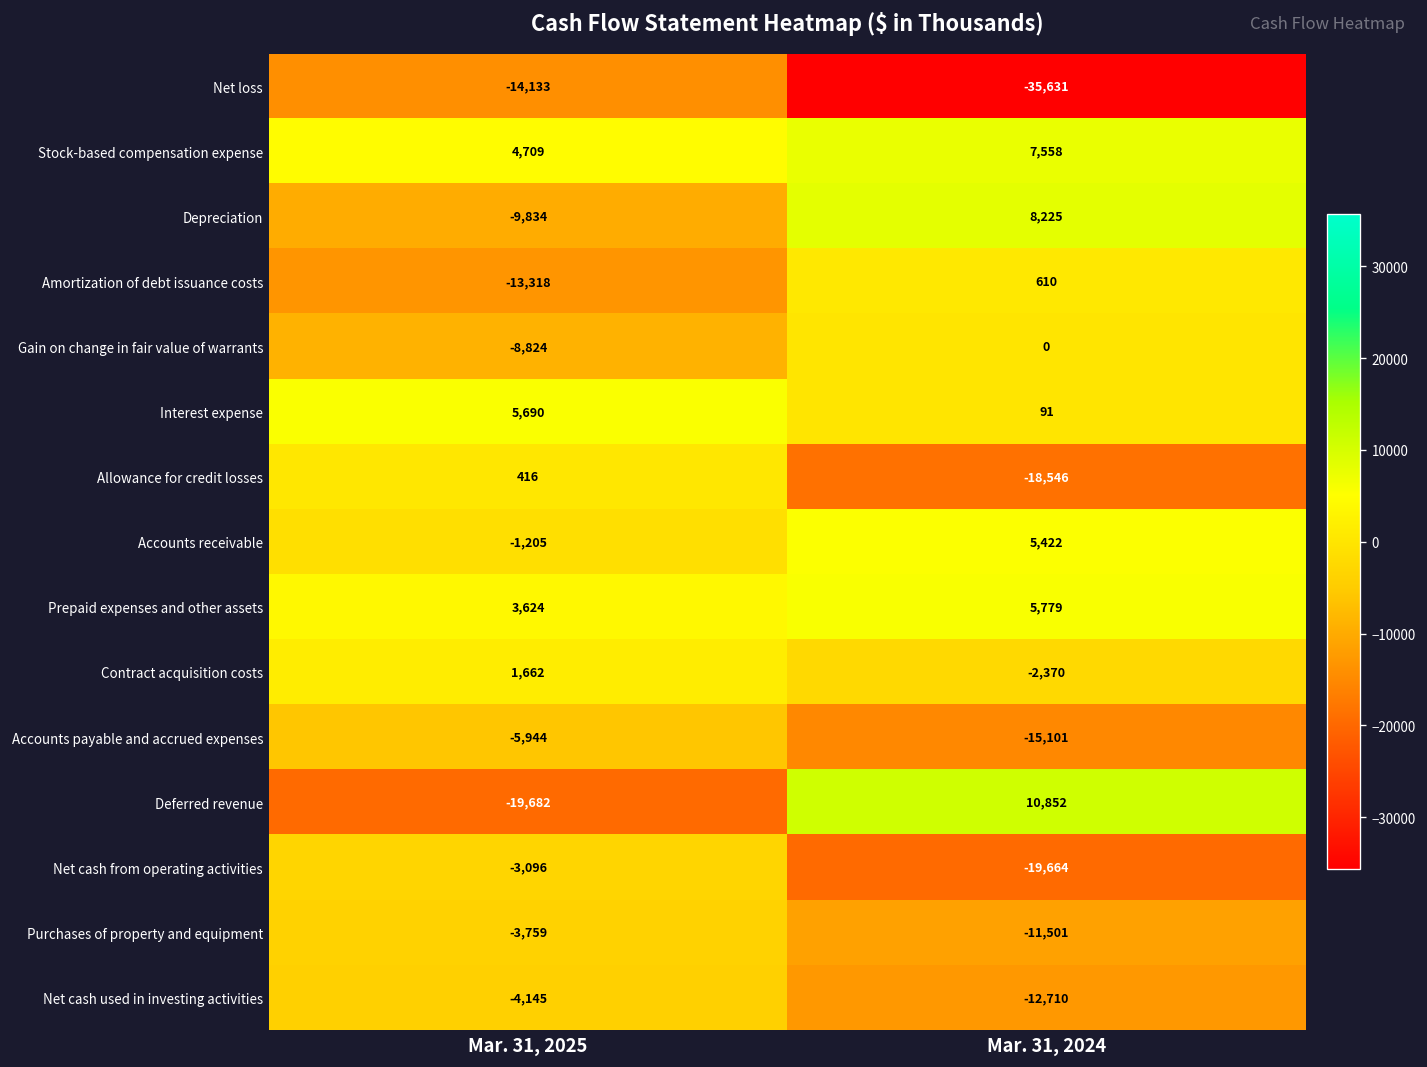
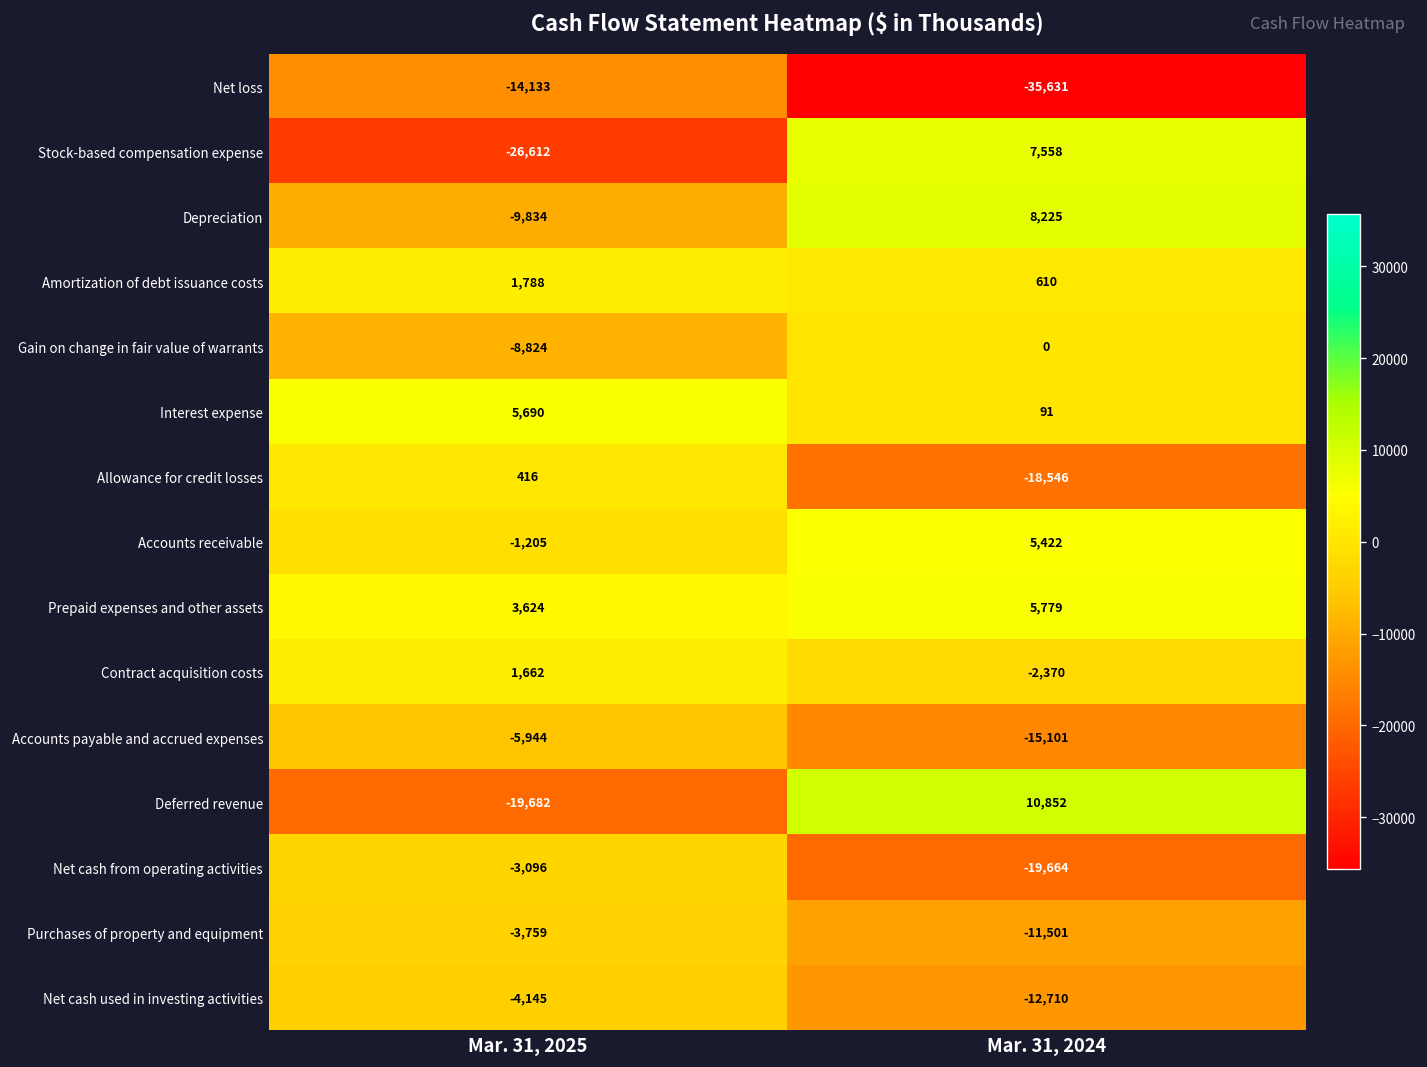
  {
    "Net loss": {
      "Mar. 31, 2025": "-14,133",
      "Mar. 31, 2024": "-35,631"
    },
    "Stock-based compensation expense": {
-     "Mar. 31, 2025": "4,709",
+     "Mar. 31, 2025": "-26,612",
      "Mar. 31, 2024": "7,558"
    },
    "Depreciation": {
      "Mar. 31, 2025": "-9,834",
      "Mar. 31, 2024": "8,225"
    },
    "Amortization of debt issuance costs": {
-     "Mar. 31, 2025": "-13,318",
+     "Mar. 31, 2025": "1,788",
      "Mar. 31, 2024": "610"
    },
    "Gain on change in fair value of warrants": {
      "Mar. 31, 2025": "-8,824",
      "Mar. 31, 2024": "0"
    },
    "Interest expense": {
      "Mar. 31, 2025": "5,690",
      "Mar. 31, 2024": "91"
    },
    "Allowance for credit losses": {
      "Mar. 31, 2025": "416",
      "Mar. 31, 2024": "-18,546"
    },
    "Accounts receivable": {
      "Mar. 31, 2025": "-1,205",
      "Mar. 31, 2024": "5,422"
    },
    "Prepaid expenses and other assets": {
      "Mar. 31, 2025": "3,624",
      "Mar. 31, 2024": "5,779"
    },
    "Contract acquisition costs": {
      "Mar. 31, 2025": "1,662",
      "Mar. 31, 2024": "-2,370"
    },
    "Accounts payable and accrued expenses": {
      "Mar. 31, 2025": "-5,944",
      "Mar. 31, 2024": "-15,101"
    },
    "Deferred revenue": {
      "Mar. 31, 2025": "-19,682",
      "Mar. 31, 2024": "10,852"
    },
    "Net cash from operating activities": {
      "Mar. 31, 2025": "-3,096",
      "Mar. 31, 2024": "-19,664"
    },
    "Purchases of property and equipment": {
      "Mar. 31, 2025": "-3,759",
      "Mar. 31, 2024": "-11,501"
    },
    "Net cash used in investing activities": {
      "Mar. 31, 2025": "-4,145",
      "Mar. 31, 2024": "-12,710"
    }
  }
